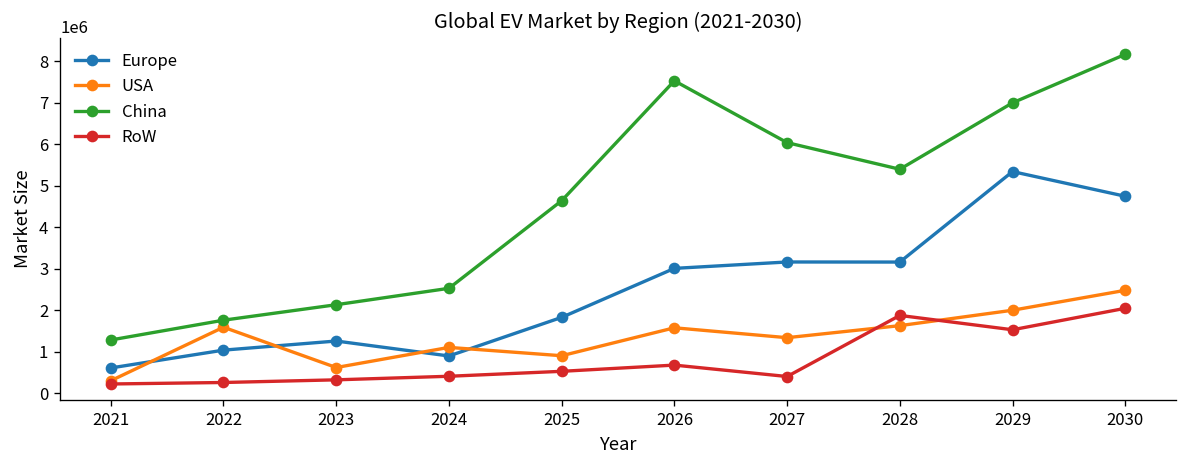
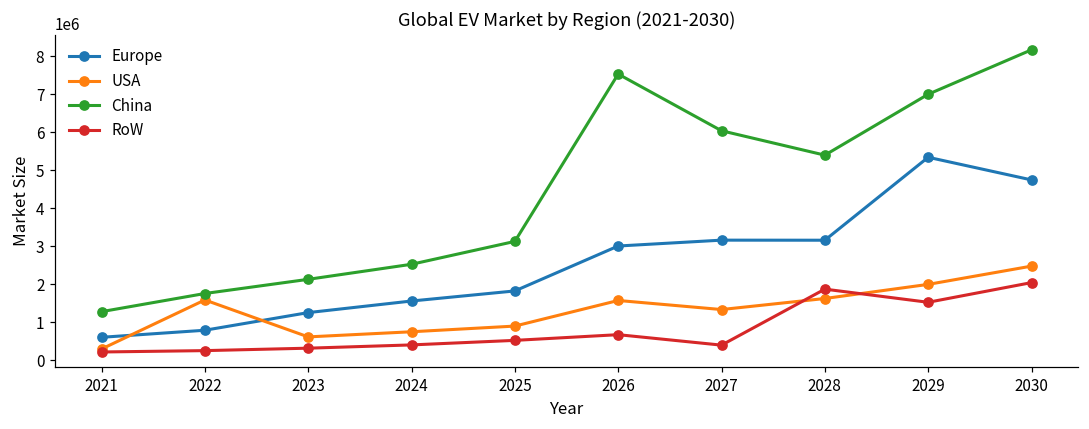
  {
    "Europe": {
      "2021": 600000,
-     "2022": 1000000,
+     "2022": 800000,
      "2023": 1300000,
-     "2024": 900000,
+     "2024": 1600000,
      "2025": 1800000,
      "2026": 3000000,
      "2027": 3200000,
      "2028": 3200000,
      "2029": 5300000,
      "2030": 4700000
    },
    "USA": {
      "2021": 300000,
      "2022": 1600000,
      "2023": 600000,
-     "2024": 1100000,
+     "2024": 800000,
      "2025": 900000,
      "2026": 1600000,
      "2027": 1300000,
      "2028": 1600000,
      "2029": 2000000,
      "2030": 2500000
    },
    "China": {
      "2021": 1300000,
      "2022": 1800000,
      "2023": 2100000,
      "2024": 2500000,
-     "2025": 4600000,
+     "2025": 3100000,
      "2026": 7500000,
      "2027": 6000000,
      "2028": 5400000,
      "2029": 7000000,
      "2030": 8200000
    },
    "RoW": {
      "2021": 200000,
      "2022": 300000,
      "2023": 300000,
      "2024": 400000,
      "2025": 500000,
      "2026": 700000,
      "2027": 400000,
      "2028": 1900000,
      "2029": 1500000,
      "2030": 2000000
    }
  }
